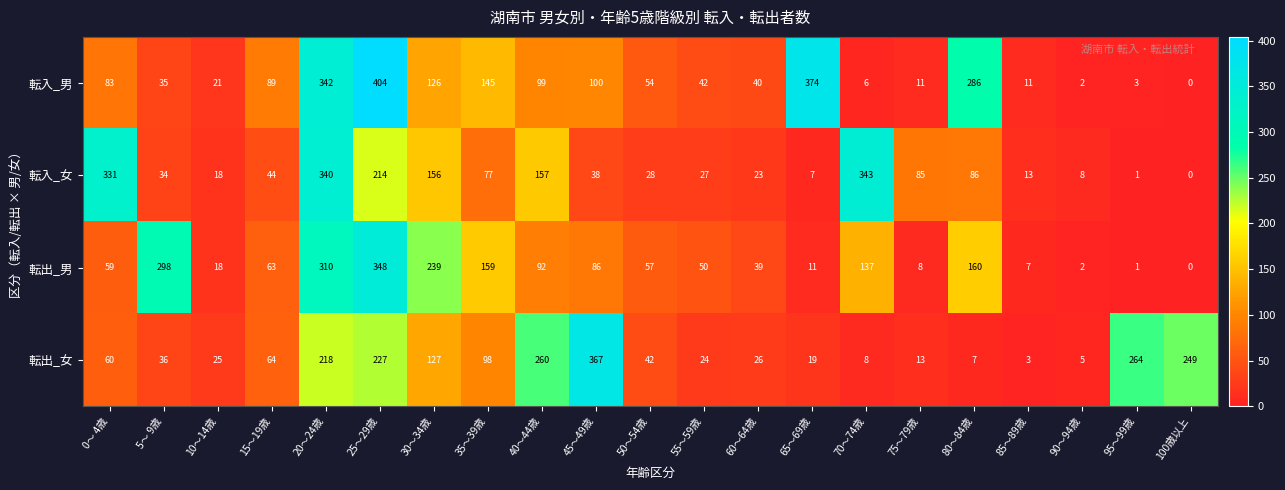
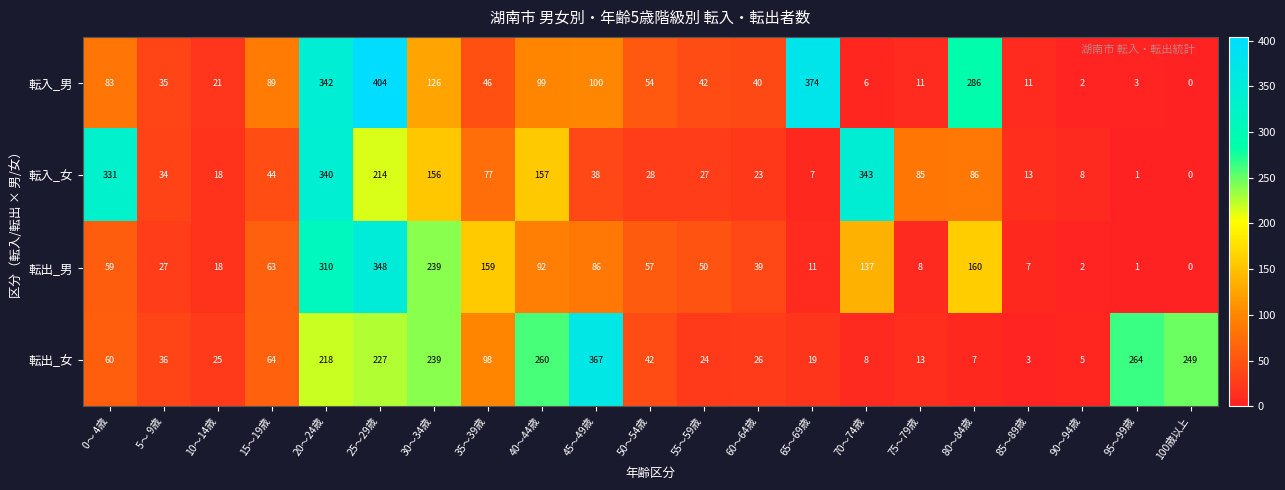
  {
    "転入_男": {
      "0～ 4歳": 83,
      "5～ 9歳": 35,
      "10～14歳": 21,
      "15～19歳": 89,
      "20～24歳": 342,
      "25～29歳": 404,
      "30～34歳": 126,
-     "35～39歳": 145,
+     "35～39歳": 46,
      "40～44歳": 99,
      "45～49歳": 100,
      "50～54歳": 54,
      "55～59歳": 42,
      "60～64歳": 40,
      "65～69歳": 374,
      "70～74歳": 6,
      "75～79歳": 11,
      "80～84歳": 286,
      "85～89歳": 11,
      "90～94歳": 2,
      "100歳以上": 0
    },
    "転入_女": {
      "0～ 4歳": 331,
      "5～ 9歳": 34,
      "10～14歳": 18,
      "15～19歳": 44,
      "20～24歳": 340,
      "25～29歳": 214,
      "30～34歳": 156,
      "35～39歳": 77,
      "40～44歳": 157,
      "45～49歳": 38,
      "50～54歳": 28,
      "55～59歳": 27,
      "60～64歳": 23,
      "65～69歳": 7,
      "70～74歳": 343,
      "75～79歳": 85,
      "80～84歳": 86,
      "85～89歳": 13,
      "90～94歳": 8,
      "95～99歳": 1,
      "100歳以上": 0
    },
    "転出_男": {
      "0～ 4歳": 59,
-     "5～ 9歳": 298,
+     "5～ 9歳": 27,
      "10～14歳": 18,
      "15～19歳": 63,
      "20～24歳": 310,
      "25～29歳": 348,
      "30～34歳": 239,
      "35～39歳": 159,
      "40～44歳": 92,
      "45～49歳": 86,
      "50～54歳": 57,
      "55～59歳": 50,
      "60～64歳": 39,
      "65～69歳": 11,
      "70～74歳": 137,
      "75～79歳": 8,
      "80～84歳": 160,
      "85～89歳": 7,
      "90～94歳": 2,
      "95～99歳": 1,
      "100歳以上": 0
    },
    "転出_女": {
      "0～ 4歳": 60,
      "5～ 9歳": 36,
      "10～14歳": 25,
      "15～19歳": 64,
      "20～24歳": 218,
      "25～29歳": 227,
-     "30～34歳": 127,
+     "30～34歳": 239,
      "35～39歳": 98,
      "40～44歳": 260,
      "45～49歳": 367,
      "50～54歳": 42,
      "55～59歳": 24,
      "60～64歳": 26,
      "65～69歳": 19,
      "70～74歳": 8,
      "75～79歳": 13,
      "80～84歳": 7,
      "85～89歳": 3,
      "90～94歳": 5,
      "95～99歳": 264,
      "100歳以上": 249
    }
  }
